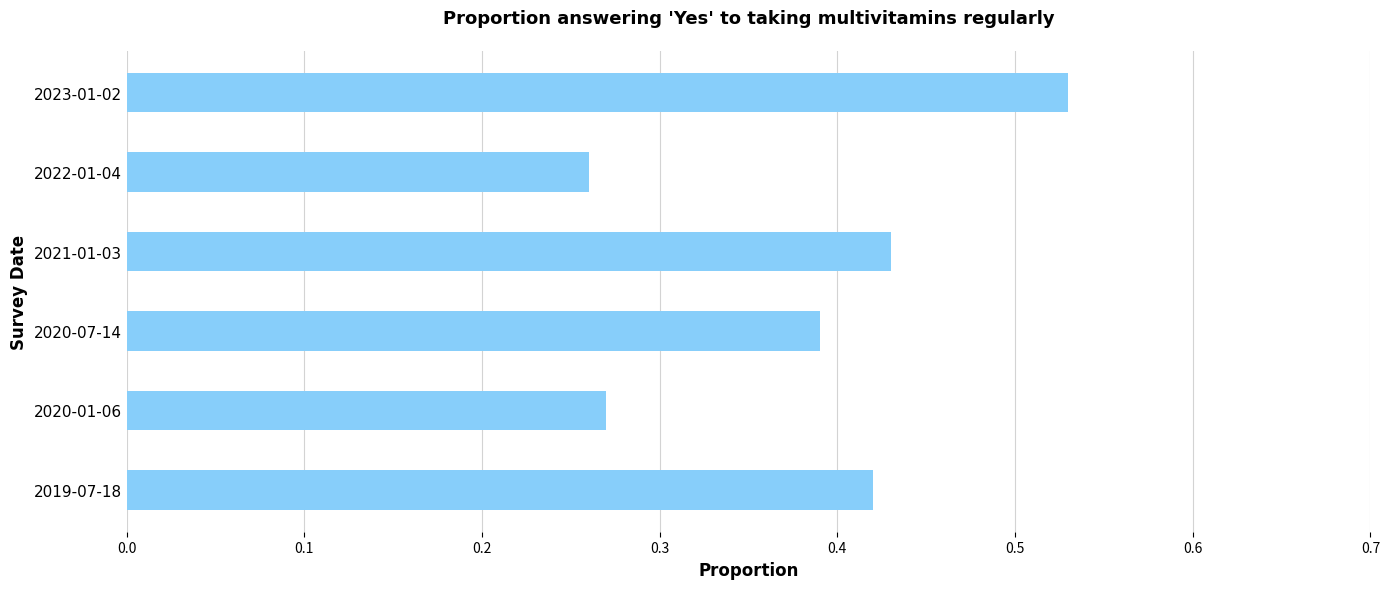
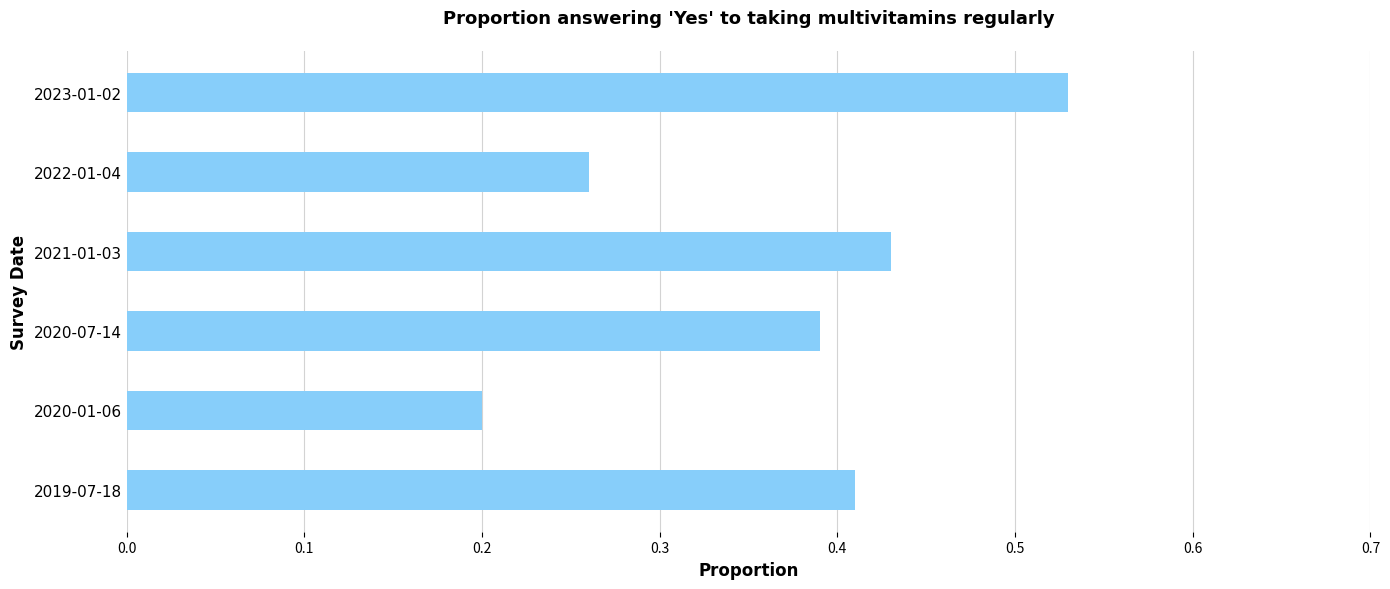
  {
    "2023-01-02": 0.53,
    "2022-01-04": 0.26,
    "2021-01-03": 0.43,
    "2020-07-14": 0.39,
-   "2020-01-06": 0.27,
-   "2019-07-18": 0.42
+   "2020-01-06": 0.20,
+   "2019-07-18": 0.41
  }
